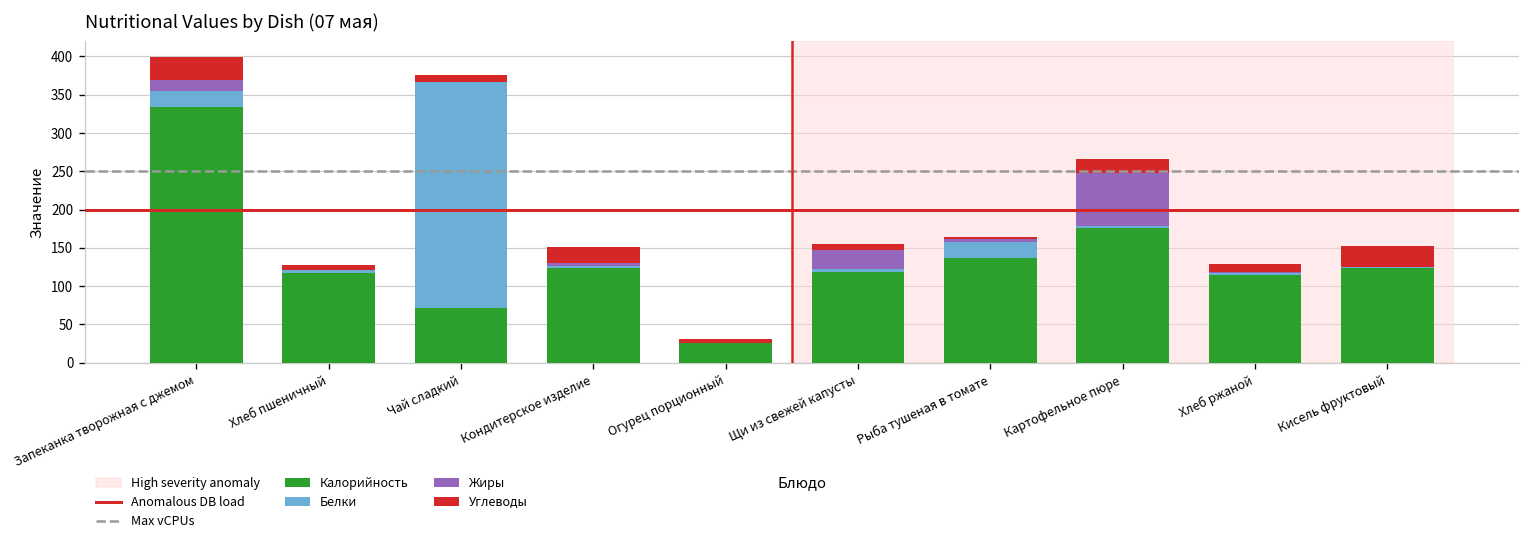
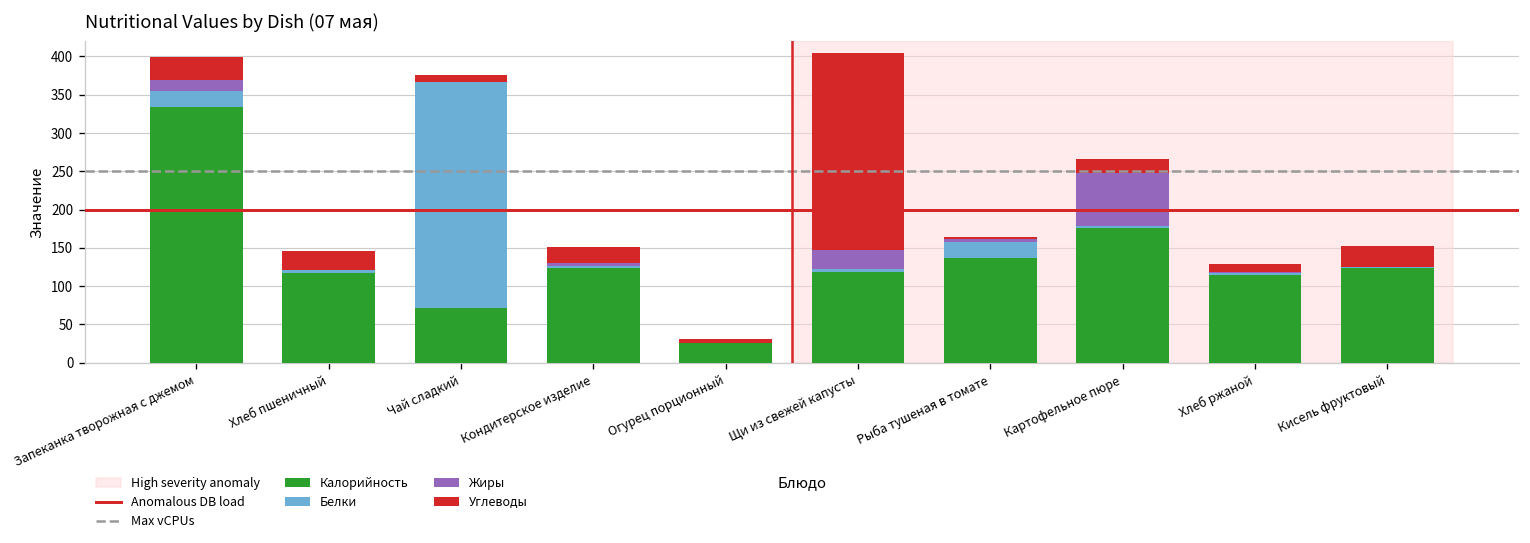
  {
    "Калорийность": {
      "Запеканка творожная с джемом": 330,
      "Хлеб пшеничный": 120,
      "Чай сладкий": 70,
      "Кондитерское изделие": 120,
      "Огурец порционный": 30,
      "Щи из свежей капусты": 120,
      "Рыба тушеная в томате": 140,
      "Картофельное пюре": 180,
      "Хлеб ржаной": 110,
      "Кисель фруктовый": 120
    },
    "Белки": {
      "Запеканка творожная с джемом": 20,
      "Хлеб пшеничный": 0,
      "Чай сладкий": 300,
      "Щи из свежей капусты": 0,
      "Рыба тушеная в томате": 20
    },
    "Жиры": {
      "Запеканка творожная с джемом": 10,
      "Чай сладкий": 0,
      "Щи из свежей капусты": 20,
      "Рыба тушеная в томате": 0,
      "Картофельное пюре": 70
    },
    "Углеводы": {
      "Запеканка творожная с джемом": 30,
-     "Хлеб пшеничный": 10,
+     "Хлеб пшеничный": 20,
      "Чай сладкий": 10,
      "Кондитерское изделие": 20,
      "Огурец порционный": 10,
-     "Щи из свежей капусты": 10,
+     "Щи из свежей капусты": 260,
      "Картофельное пюре": 20,
      "Хлеб ржаной": 10,
      "Кисель фруктовый": 30
    }
  }
